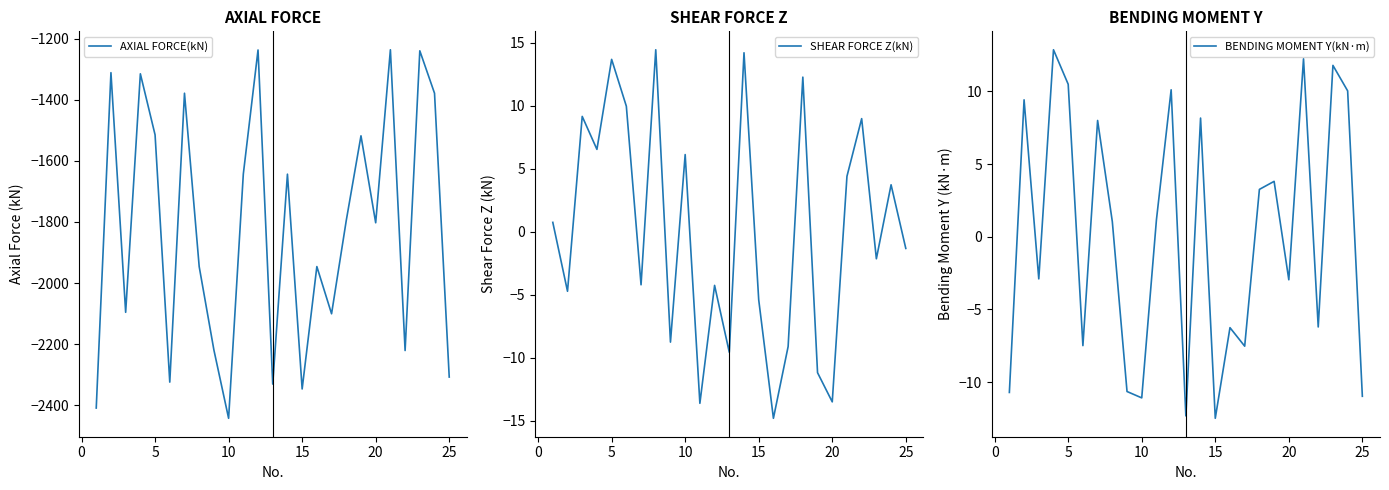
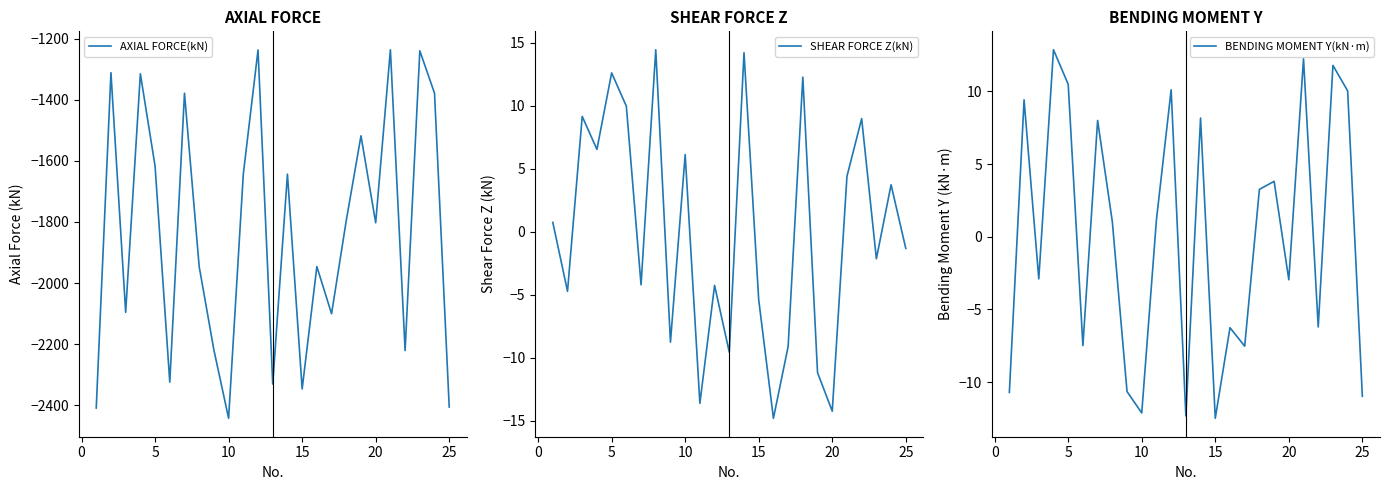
  {
    "AXIAL FORCE": {
-     "5": -1510,
+     "5": -1620,
      "10": -2440,
      "15": -2350,
      "20": -1800,
-     "25": -2310
+     "25": -2410
    },
    "SHEAR FORCE Z": {
-     "5": 13.7,
+     "5": 12.6,
      "10": 6.1,
      "15": -5.4,
-     "20": -13.5,
+     "20": -14.3,
      "25": -1.3
    },
    "BENDING MOMENT Y": {
      "5": 10.5,
-     "10": -11.1,
+     "10": -12.1,
      "15": -12.5,
      "20": -3.0,
      "25": -11.0
    }
  }
